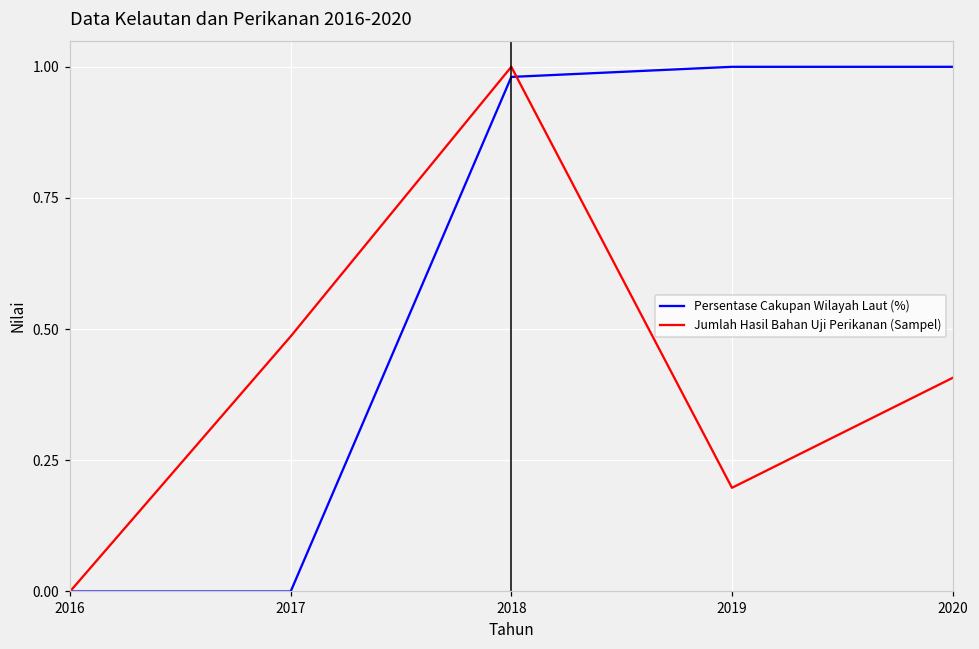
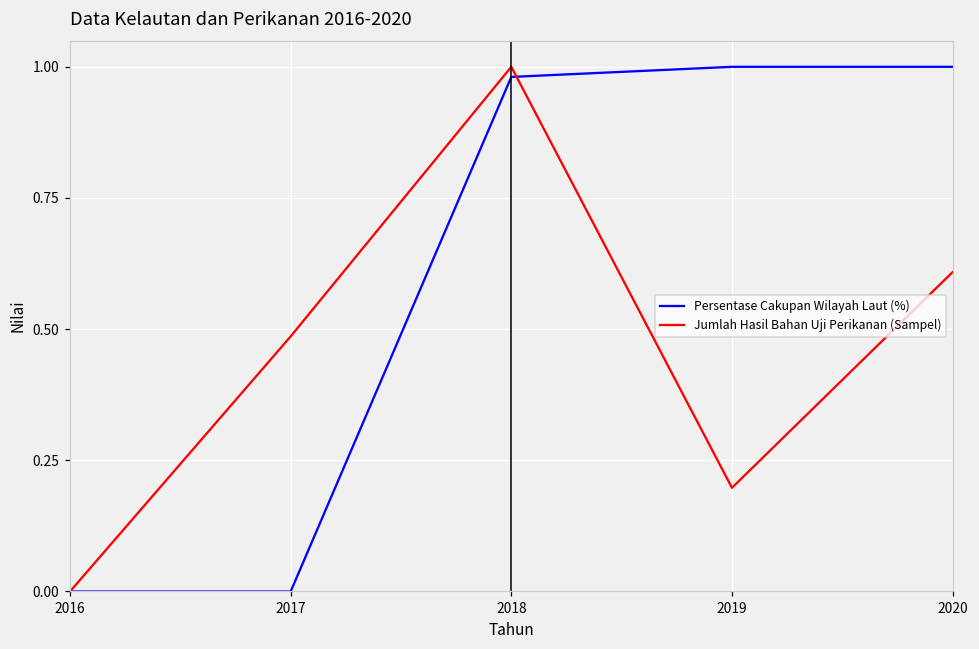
  {
    "Persentase Cakupan Wilayah Laut (%)": {
      "2017": 0.00,
      "2018": 0.98,
      "2019": 1.00,
      "2020": 1.00
    },
    "Jumlah Hasil Bahan Uji Perikanan (Sampel)": {
      "2017": 0.49,
      "2018": 1.00,
      "2019": 0.20,
-     "2020": 0.41
+     "2020": 0.61
    }
  }
